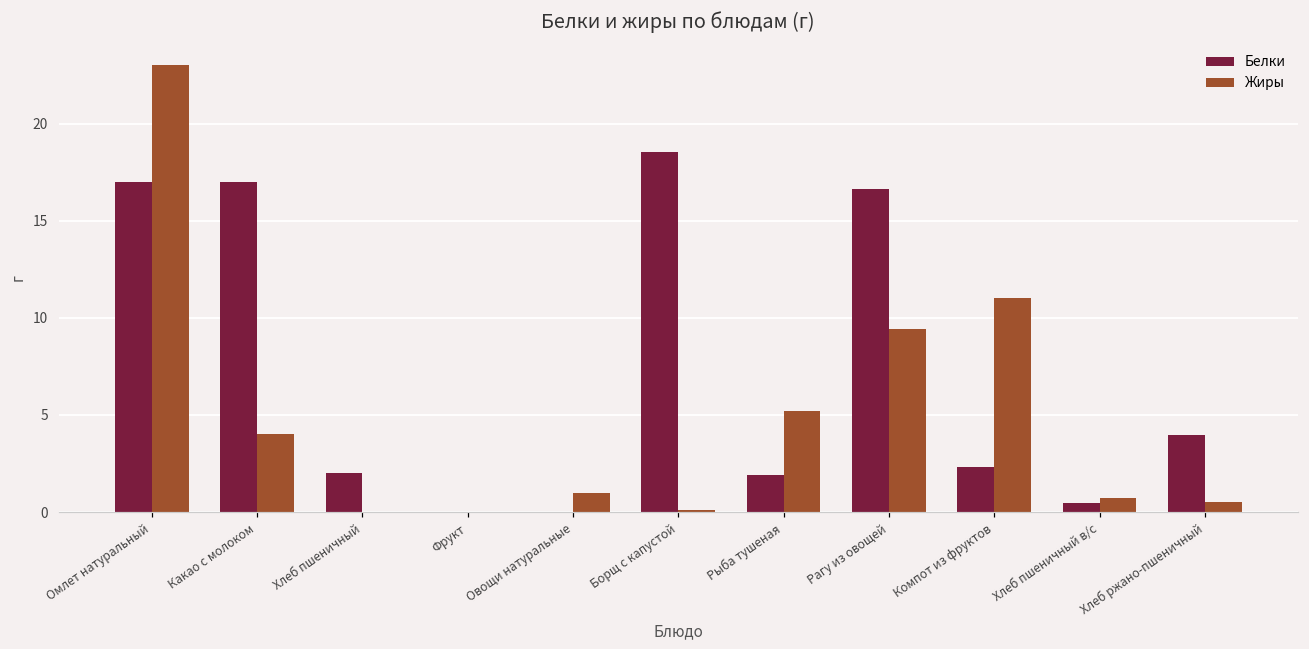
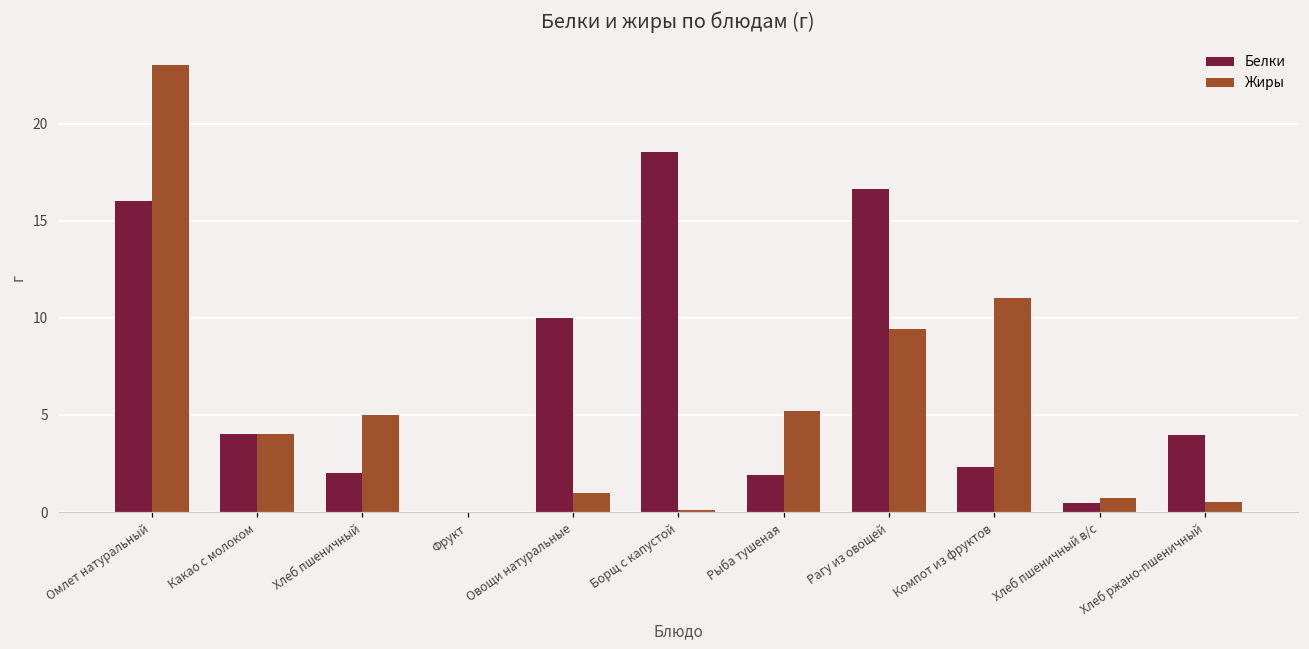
  {
    "Белки": {
-     "Омлет натуральный": 17,
-     "Какао с молоком": 17,
+     "Омлет натуральный": 16,
+     "Какао с молоком": 4,
      "Хлеб пшеничный": 2,
      "Фрукт": 0,
-     "Овощи натуральные": 0,
+     "Овощи натуральные": 10,
      "Борщ с капустой": 18.6,
      "Рыба тушеная": 2,
      "Рагу из овощей": 16.7,
      "Компот из фруктов": 2.3,
      "Хлеб пшеничный в/с": 0.5,
      "Хлеб ржано-пшеничный": 4
    },
    "Жиры": {
      "Омлет натуральный": 23,
      "Какао с молоком": 4,
-     "Хлеб пшеничный": 0,
+     "Хлеб пшеничный": 5,
      "Фрукт": 0,
      "Овощи натуральные": 1,
      "Рыба тушеная": 5.2,
      "Рагу из овощей": 9.4,
      "Компот из фруктов": 11,
      "Хлеб пшеничный в/с": 0.7,
      "Хлеб ржано-пшеничный": 0.5
    }
  }
